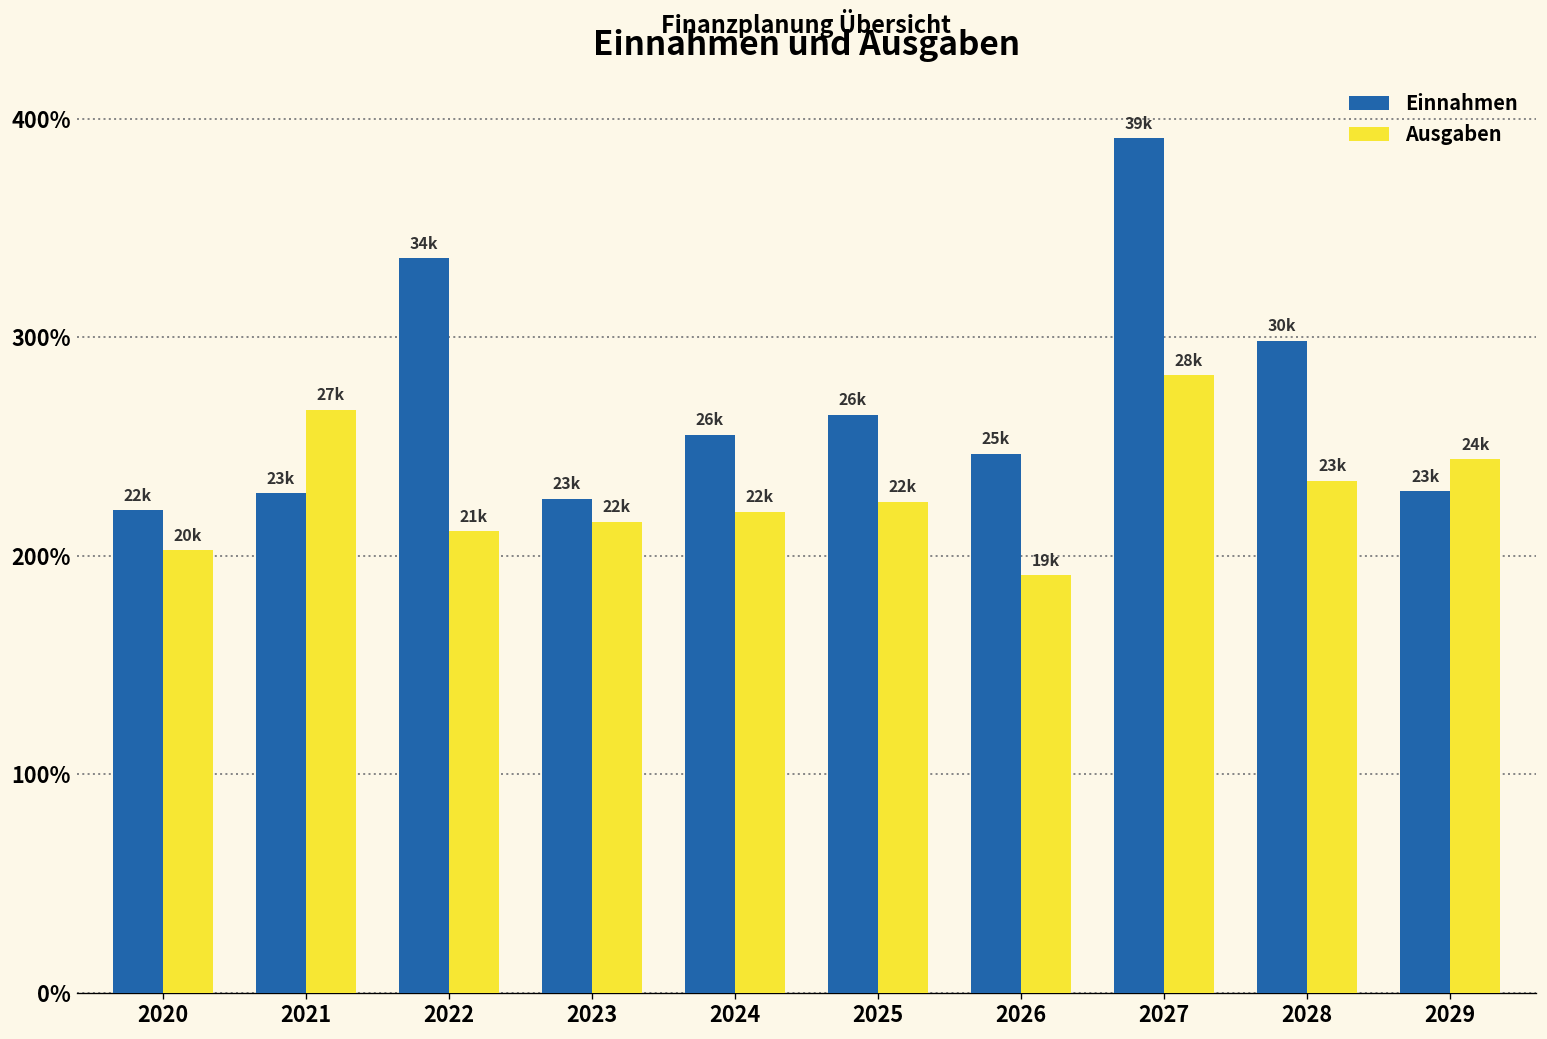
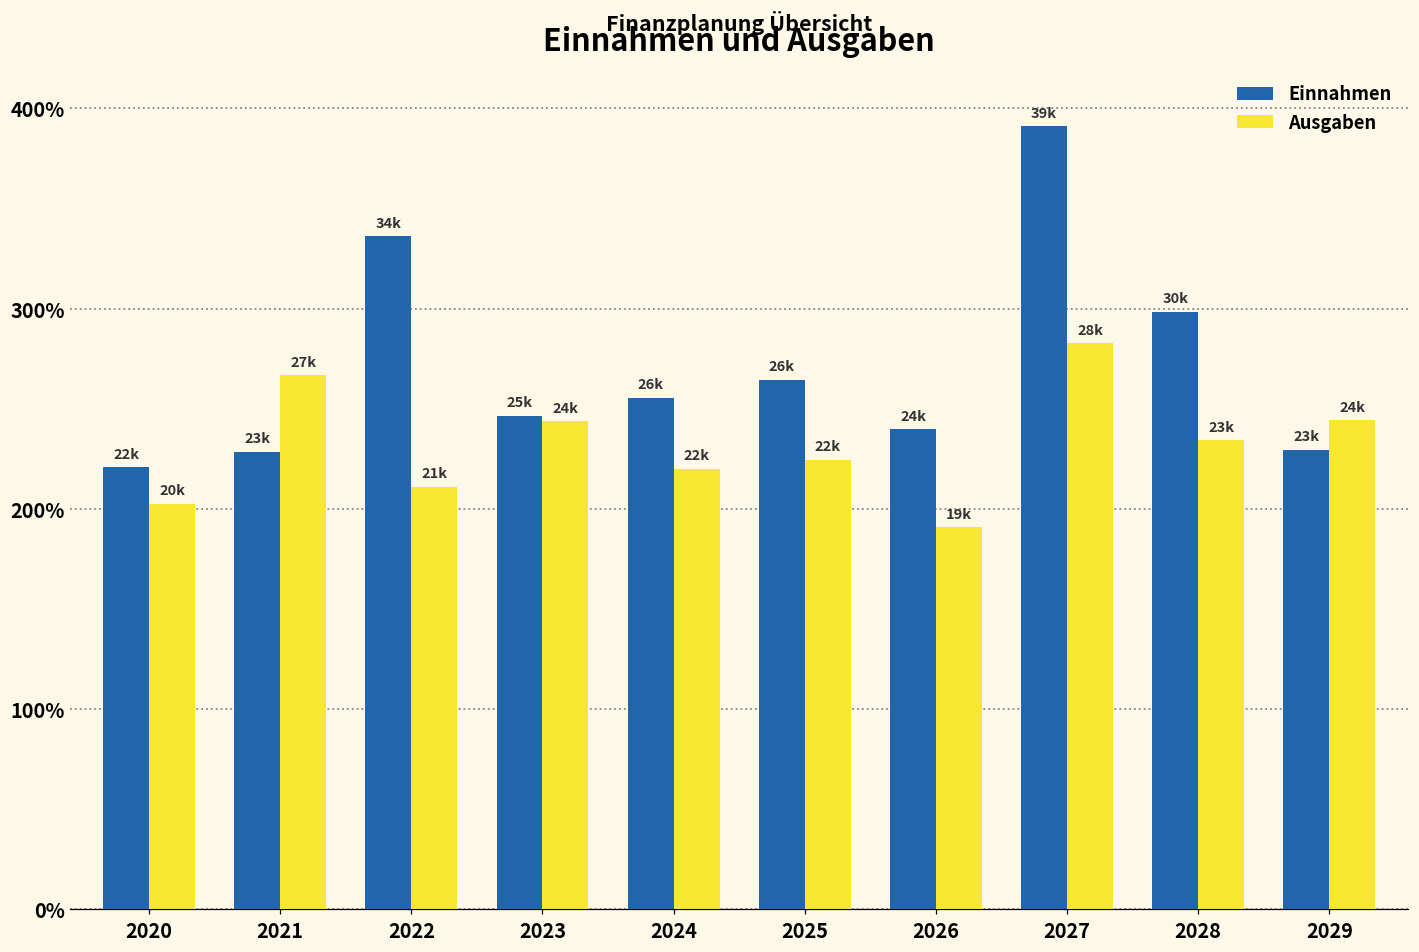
  {
    "Einnahmen": {
      "2020": "22k",
      "2021": "23k",
      "2022": "34k",
-     "2023": "23k",
+     "2023": "25k",
      "2024": "26k",
      "2025": "26k",
-     "2026": "25k",
+     "2026": "24k",
      "2027": "39k",
      "2028": "30k",
      "2029": "23k"
    },
    "Ausgaben": {
      "2020": "20k",
      "2021": "27k",
      "2022": "21k",
-     "2023": "22k",
+     "2023": "24k",
      "2024": "22k",
      "2025": "22k",
      "2026": "19k",
      "2027": "28k",
      "2028": "23k",
      "2029": "24k"
    }
  }
